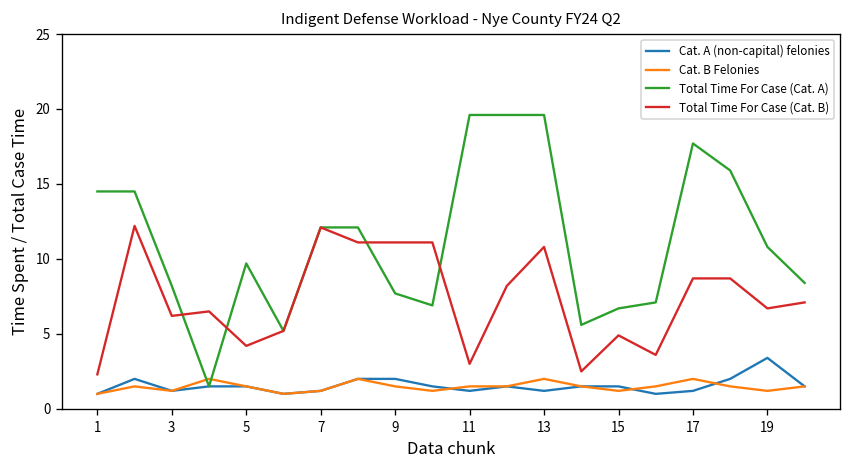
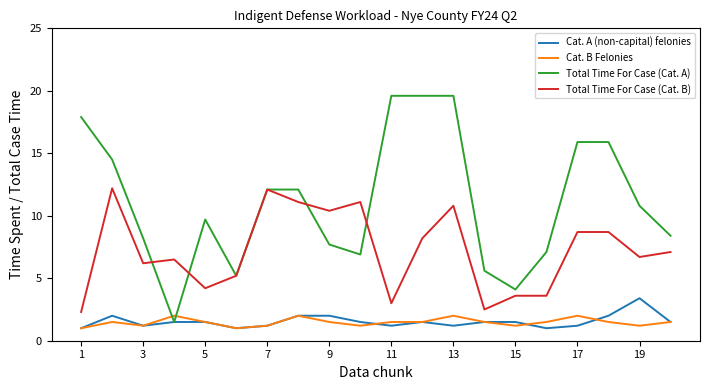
  {
    "Cat. A (non-capital) felonies": {
      "9": 2.0,
      "11": 1.2,
      "13": 1.2,
      "15": 1.5,
      "17": 1.2,
      "19": 3.4
    },
    "Cat. B Felonies": {
      "9": 1.5,
      "11": 1.5,
      "13": 2.0,
      "15": 1.2,
      "17": 2.0,
      "19": 1.2
    },
    "Total Time For Case (Cat. A)": {
-     "1": 14.5,
+     "1": 17.9,
      "3": 8.2,
      "5": 9.7,
      "9": 7.7,
      "11": 19.6,
      "13": 19.6,
-     "15": 6.7,
-     "17": 17.7,
+     "15": 4.1,
+     "17": 15.9,
      "19": 10.8
    },
    "Total Time For Case (Cat. B)": {
      "1": 2.3,
      "3": 6.2,
      "5": 4.2,
-     "9": 11.1,
+     "9": 10.4,
      "11": 3.0,
      "13": 10.8,
-     "15": 4.9,
+     "15": 3.6,
      "17": 8.7,
      "19": 6.7
    }
  }
